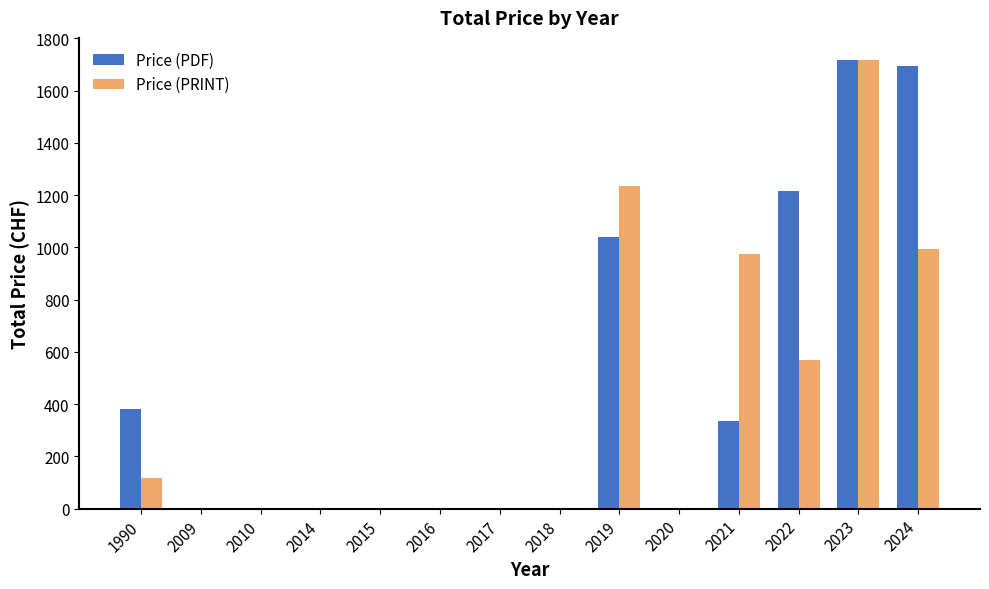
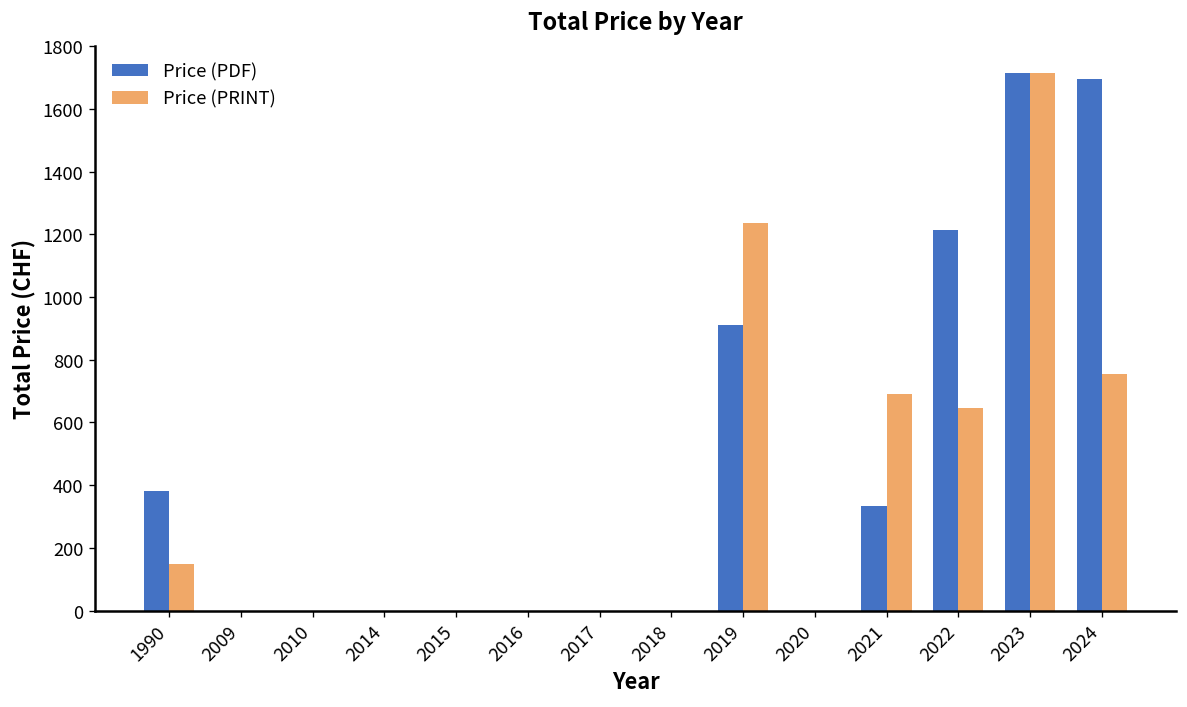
  {
    "Price (PDF)": {
      "1990": 380,
      "2009": 0,
      "2010": 0,
      "2014": 0,
      "2015": 0,
      "2016": 0,
      "2017": 0,
      "2018": 0,
-     "2019": 1040,
+     "2019": 910,
      "2020": 0,
      "2021": 330,
      "2022": 1210,
      "2023": 1720,
      "2024": 1690
    },
    "Price (PRINT)": {
-     "1990": 120,
+     "1990": 150,
      "2009": 0,
      "2010": 0,
      "2014": 0,
      "2015": 0,
      "2016": 0,
      "2017": 0,
      "2018": 0,
      "2019": 1230,
      "2020": 0,
-     "2021": 970,
-     "2022": 570,
+     "2021": 690,
+     "2022": 650,
      "2023": 1720,
-     "2024": 990
+     "2024": 760
    }
  }
